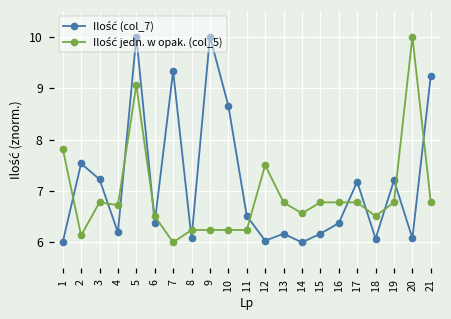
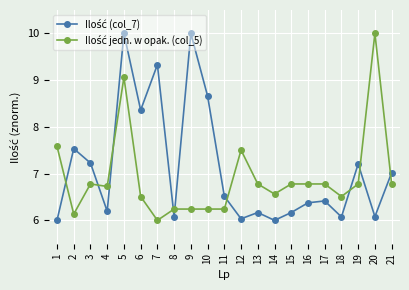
  {
    "Ilość (col_7)": {
      "1": 6.0,
      "2": 7.5,
      "3": 7.2,
      "4": 6.2,
-     "6": 6.4,
+     "6": 8.4,
      "7": 9.3,
      "8": 6.1,
      "10": 8.7,
      "11": 6.5,
      "12": 6.0,
      "13": 6.2,
      "14": 6.0,
      "15": 6.2,
      "16": 6.4,
-     "17": 7.2,
+     "17": 6.4,
      "18": 6.1,
      "19": 7.2,
      "20": 6.1,
-     "21": 9.2
+     "21": 7.0
    },
    "Ilość jedn. w opak. (col_5)": {
-     "1": 7.8,
+     "1": 7.6,
      "2": 6.1,
      "3": 6.8,
      "4": 6.7,
      "5": 9.1,
      "6": 6.5,
      "7": 6.0,
      "8": 6.2,
      "9": 6.2,
      "10": 6.2,
      "11": 6.2,
      "12": 7.5,
      "13": 6.8,
      "14": 6.6,
      "15": 6.8,
      "16": 6.8,
      "17": 6.8,
      "18": 6.5,
      "19": 6.8,
      "20": 10.0,
      "21": 6.8
    }
  }
